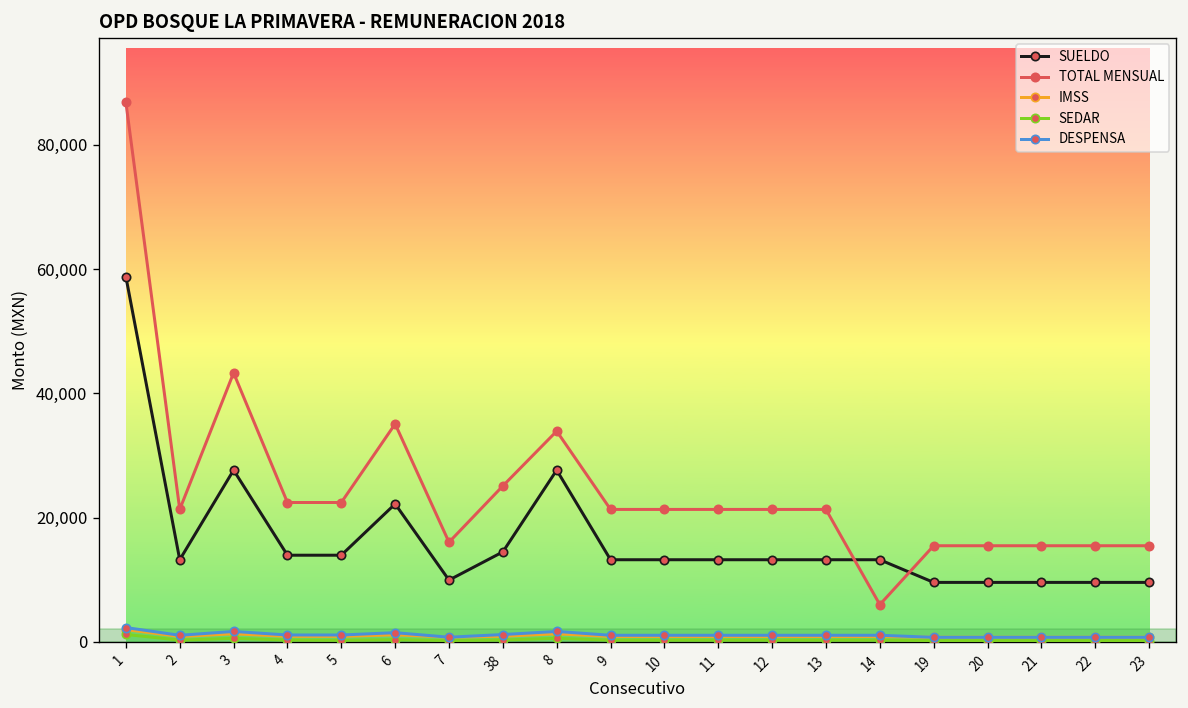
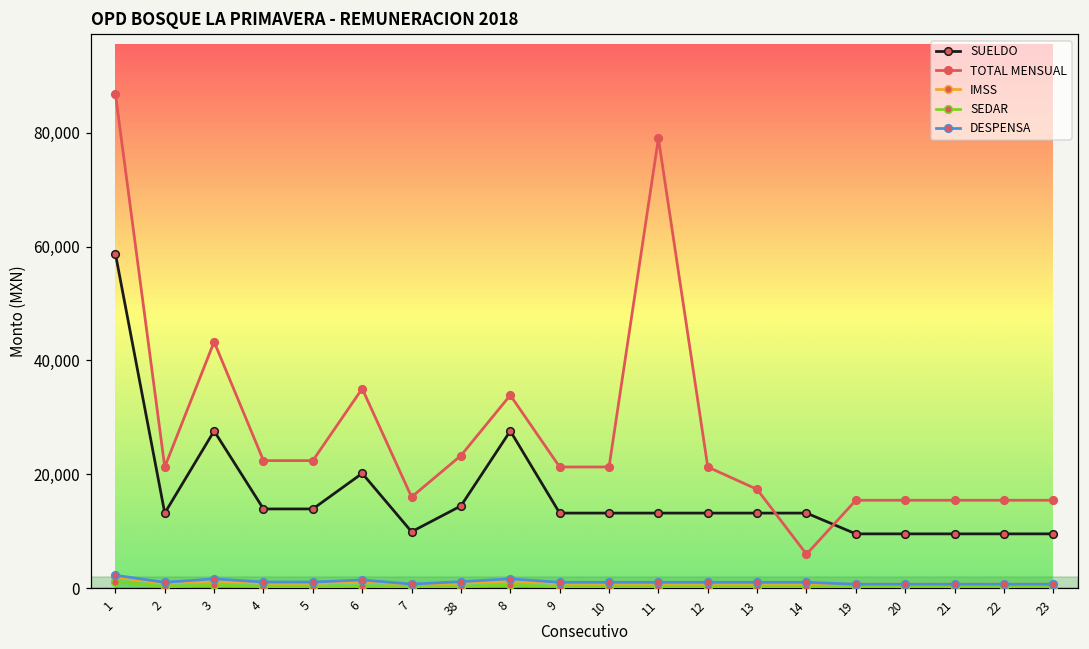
  {
    "SUELDO": {
      "1": "59,000",
      "2": "13,000",
      "3": "28,000",
      "4": "14,000",
      "5": "14,000",
-     "6": "22,000",
+     "6": "20,000",
      "7": "10,000",
      "38": "14,000",
      "8": "28,000",
      "9": "13,000",
      "10": "13,000",
      "11": "13,000",
      "12": "13,000",
      "13": "13,000",
      "14": "13,000",
      "19": "10,000",
      "20": "10,000",
      "21": "10,000",
      "22": "10,000",
      "23": "10,000"
    },
    "TOTAL MENSUAL": {
      "1": "87,000",
      "2": "21,000",
      "3": "43,000",
      "4": "22,000",
      "5": "22,000",
      "6": "35,000",
      "7": "16,000",
-     "38": "25,000",
+     "38": "23,000",
      "8": "34,000",
      "9": "21,000",
      "10": "21,000",
-     "11": "21,000",
+     "11": "79,000",
      "12": "21,000",
-     "13": "21,000",
+     "13": "17,000",
      "14": "6,000",
      "19": "15,000",
      "20": "15,000",
      "21": "15,000",
      "22": "15,000",
      "23": "15,000"
    },
    "SEDAR": {
      "1": "1,000",
      "2": "0",
      "3": "1,000",
      "4": "0",
      "5": "0",
      "6": "0",
      "7": "0",
      "38": "0",
      "8": "1,000",
      "9": "0",
      "10": "0",
      "11": "0",
      "12": "0",
      "13": "0",
      "14": "0",
      "19": "0",
      "20": "0",
      "21": "0",
      "22": "0",
      "23": "0"
    }
  }
